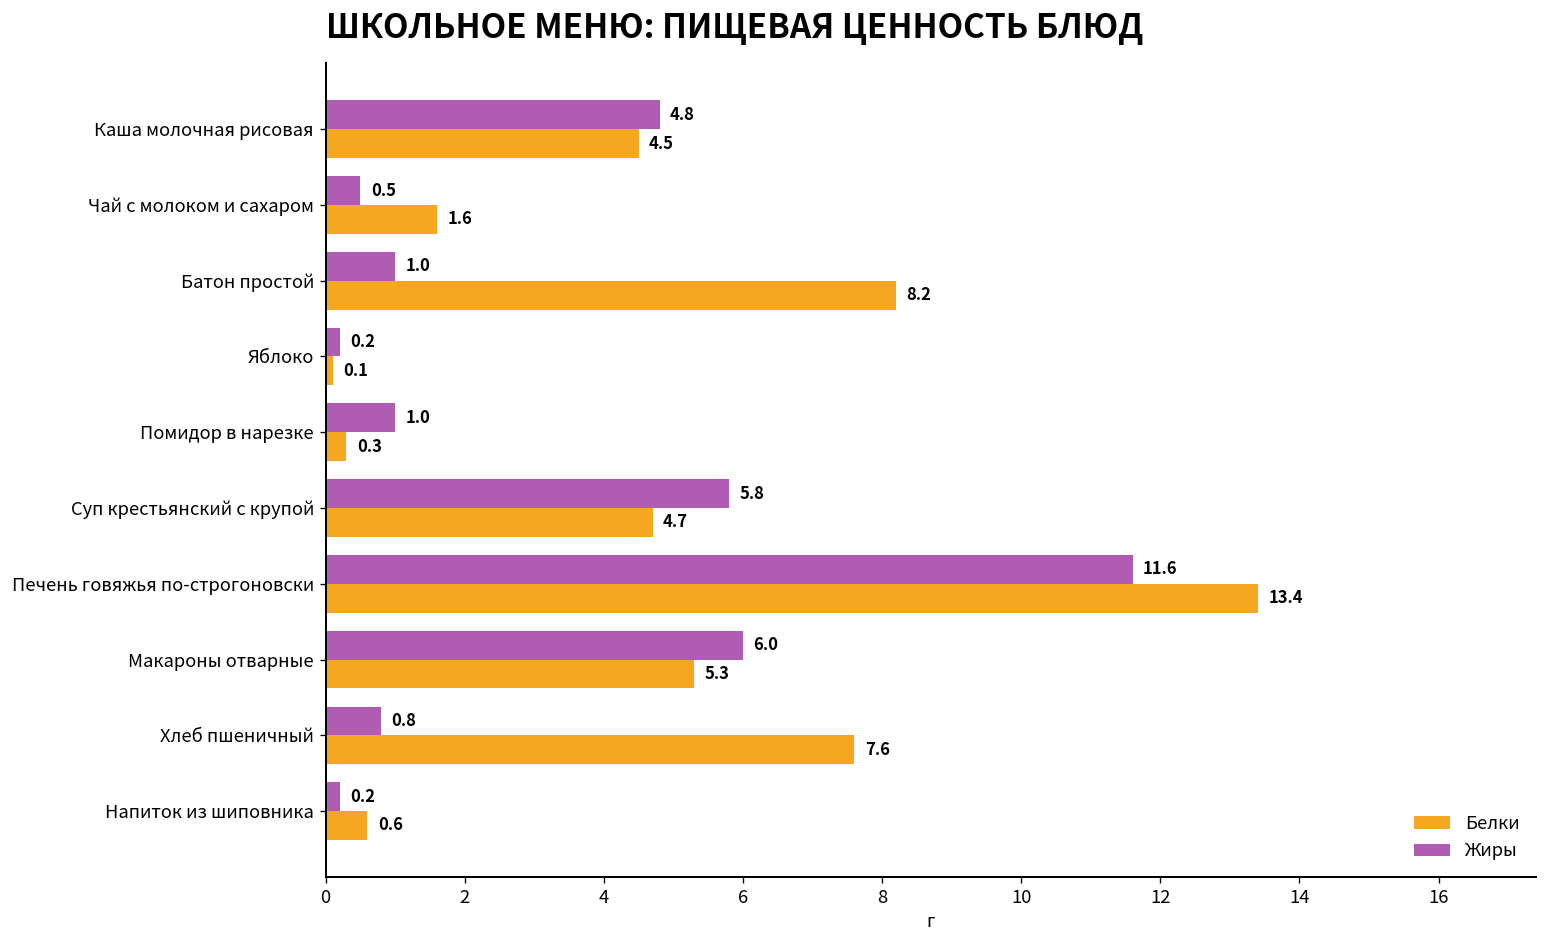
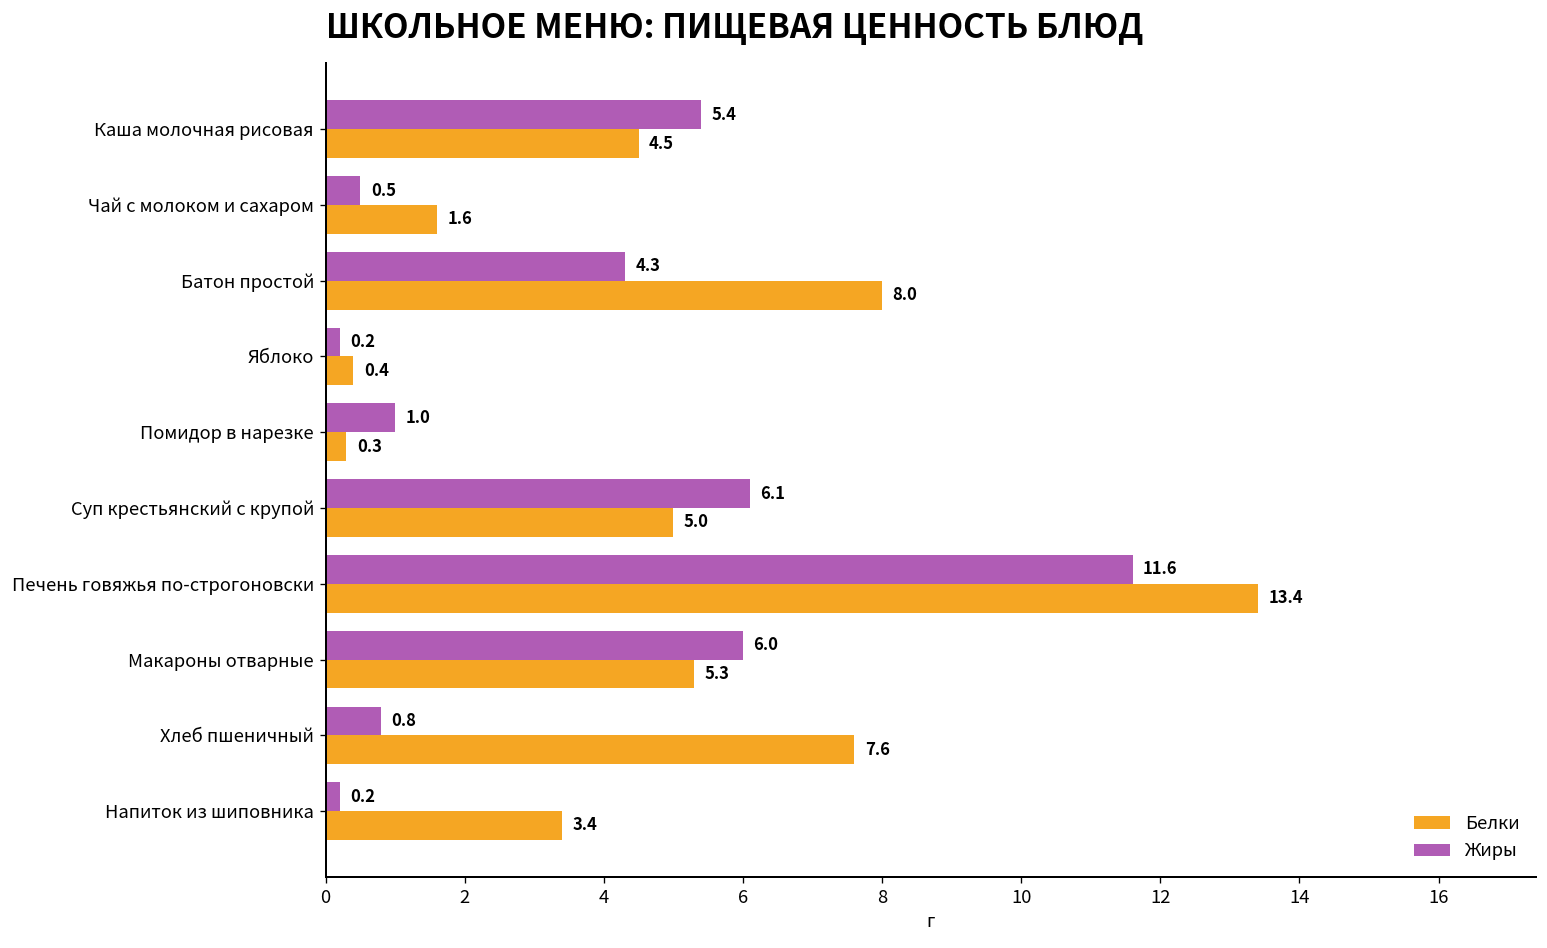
  {
    "Белки": {
      "Каша молочная рисовая": 4.5,
      "Чай с молоком и сахаром": 1.6,
-     "Батон простой": 8.2,
-     "Яблоко": 0.1,
+     "Батон простой": 8.0,
+     "Яблоко": 0.4,
      "Помидор в нарезке": 0.3,
-     "Суп крестьянский с крупой": 4.7,
+     "Суп крестьянский с крупой": 5.0,
      "Печень говяжья по-строгоновски": 13.4,
      "Макароны отварные": 5.3,
      "Хлеб пшеничный": 7.6,
-     "Напиток из шиповника": 0.6
+     "Напиток из шиповника": 3.4
    },
    "Жиры": {
-     "Каша молочная рисовая": 4.8,
+     "Каша молочная рисовая": 5.4,
      "Чай с молоком и сахаром": 0.5,
-     "Батон простой": 1.0,
+     "Батон простой": 4.3,
      "Яблоко": 0.2,
      "Помидор в нарезке": 1.0,
-     "Суп крестьянский с крупой": 5.8,
+     "Суп крестьянский с крупой": 6.1,
      "Печень говяжья по-строгоновски": 11.6,
      "Макароны отварные": 6.0,
      "Хлеб пшеничный": 0.8,
      "Напиток из шиповника": 0.2
    }
  }
